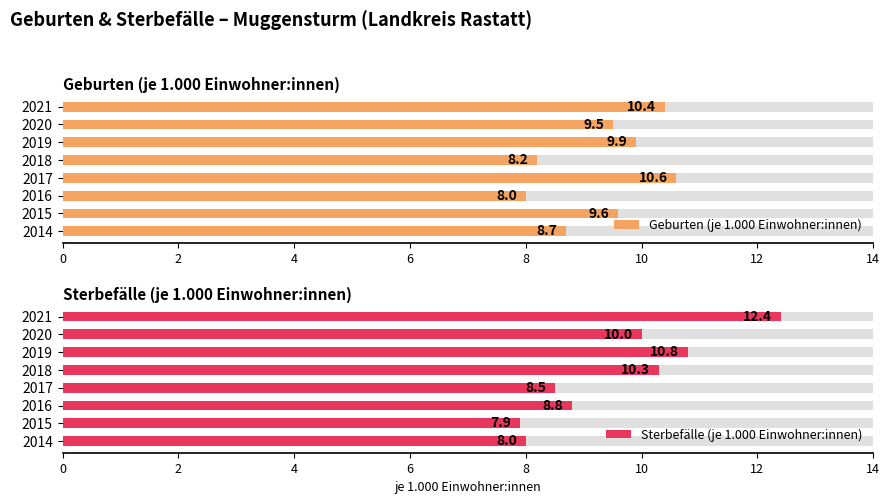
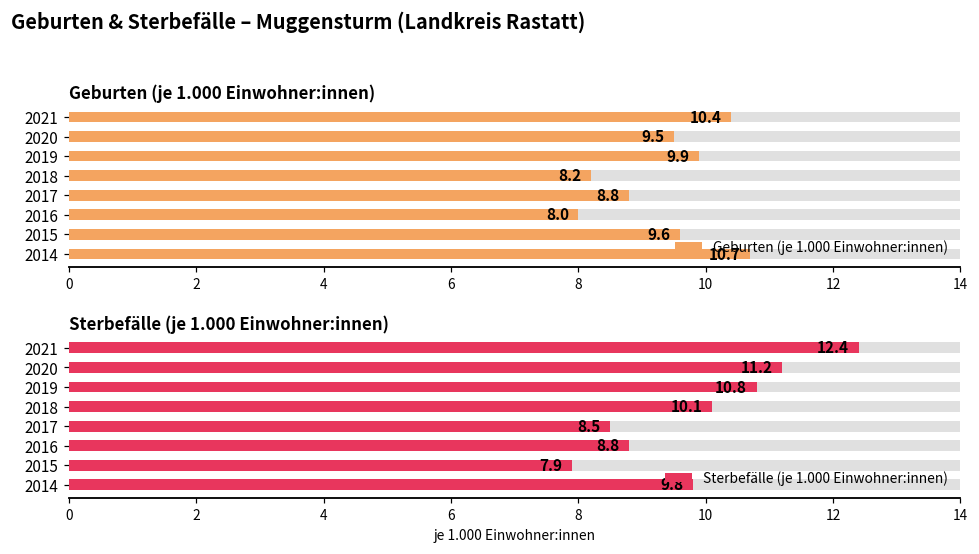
  {
    "Geburten (je 1.000 Einwohner:innen)": {
      "Geburten (je 1.000 Einwohner:innen)": {
-       "2017": 10.6,
-       "2014": 8.7
+       "2017": 8.8,
+       "2014": 10.7
      }
    },
    "Sterbefälle (je 1.000 Einwohner:innen)": {
      "Sterbefälle (je 1.000 Einwohner:innen)": {
-       "2020": 10.0,
-       "2018": 10.3,
-       "2014": 8.0
+       "2020": 11.2,
+       "2018": 10.1,
+       "2014": 9.8
      }
    }
  }
